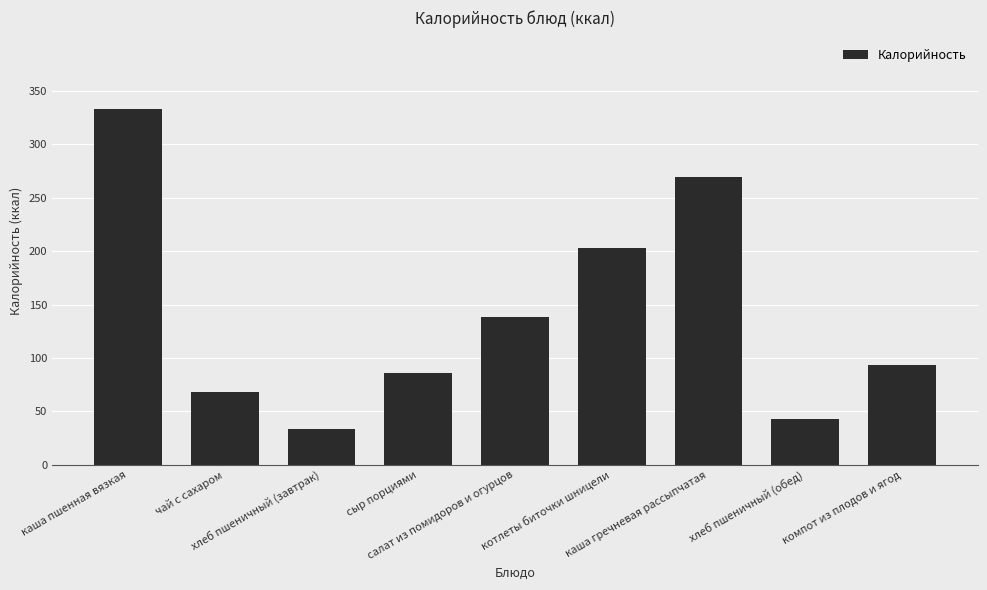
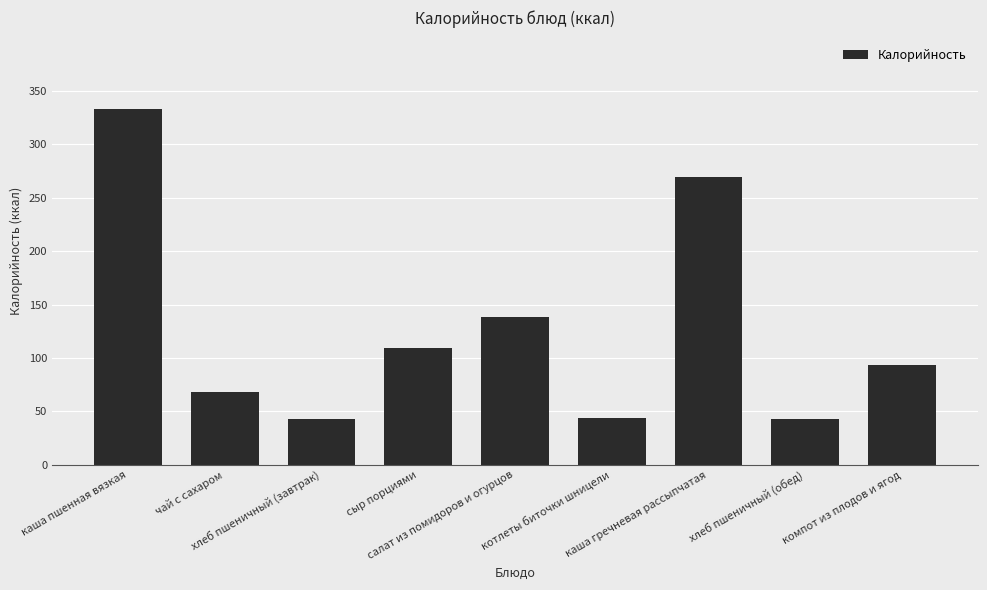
  {
    "каша пшенная вязкая": 333,
    "чай с сахаром": 68,
-   "хлеб пшеничный (завтрак)": 34,
-   "сыр порциями": 86,
+   "хлеб пшеничный (завтрак)": 43,
+   "сыр порциями": 109,
    "салат из помидоров и огурцов": 138,
-   "котлеты биточки шницели": 203,
+   "котлеты биточки шницели": 44,
    "каша гречневая рассыпчатая": 269,
    "хлеб пшеничный (обед)": 43,
    "компот из плодов и ягод": 93
  }
